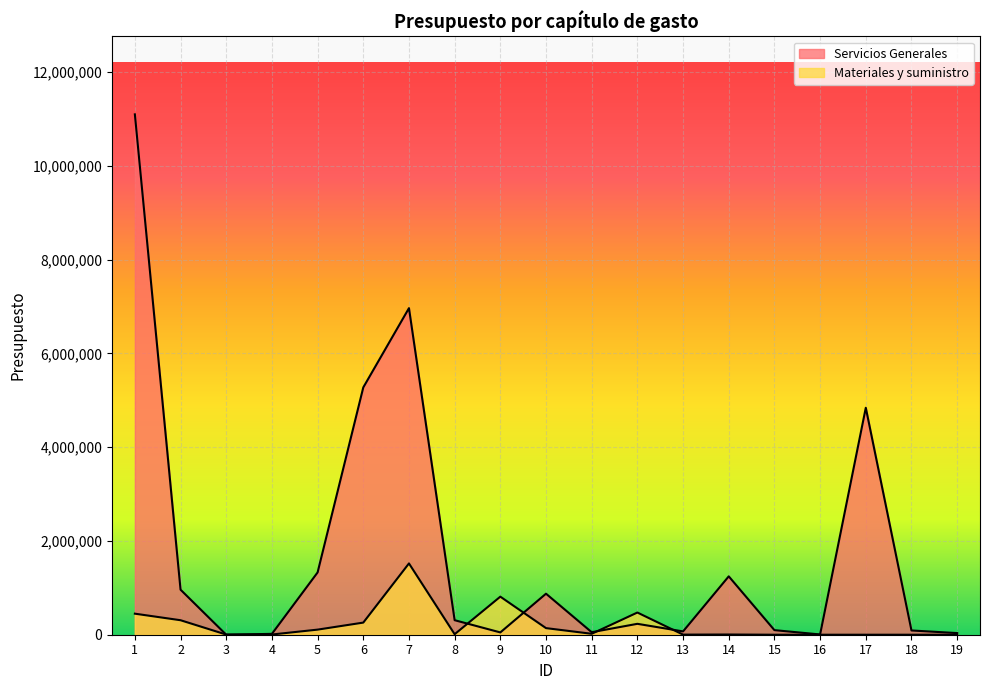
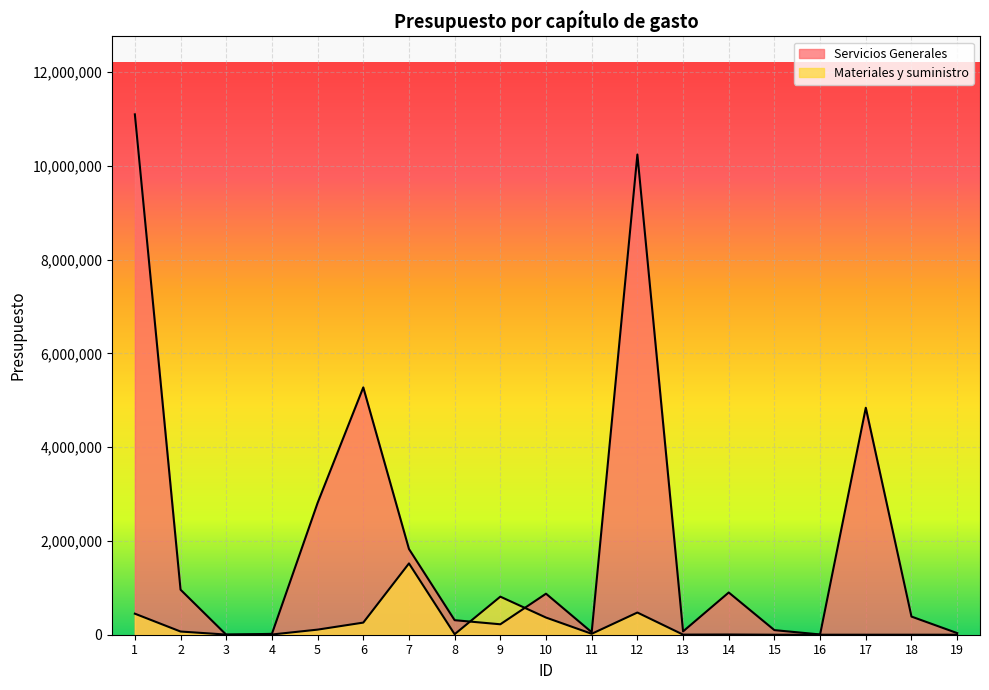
  {
    "Servicios Generales": {
      "1": "11,100,000",
      "2": "1,000,000",
-     "5": "1,300,000",
+     "5": "2,800,000",
      "6": "5,300,000",
-     "7": "7,000,000",
+     "7": "1,800,000",
      "8": "300,000",
-     "9": "0",
+     "9": "200,000",
      "10": "900,000",
-     "12": "200,000",
+     "12": "10,200,000",
      "13": "100,000",
-     "14": "1,200,000",
+     "14": "900,000",
      "15": "100,000",
      "17": "4,800,000",
-     "18": "100,000"
+     "18": "400,000"
    },
    "Materiales y suministro": {
      "1": "400,000",
-     "2": "300,000",
+     "2": "100,000",
      "5": "100,000",
      "6": "300,000",
      "7": "1,500,000",
      "8": "0",
      "9": "800,000",
-     "10": "100,000",
+     "10": "400,000",
      "12": "500,000",
      "13": "0",
      "14": "0",
      "15": "0",
      "17": "0",
      "18": "0"
    }
  }
